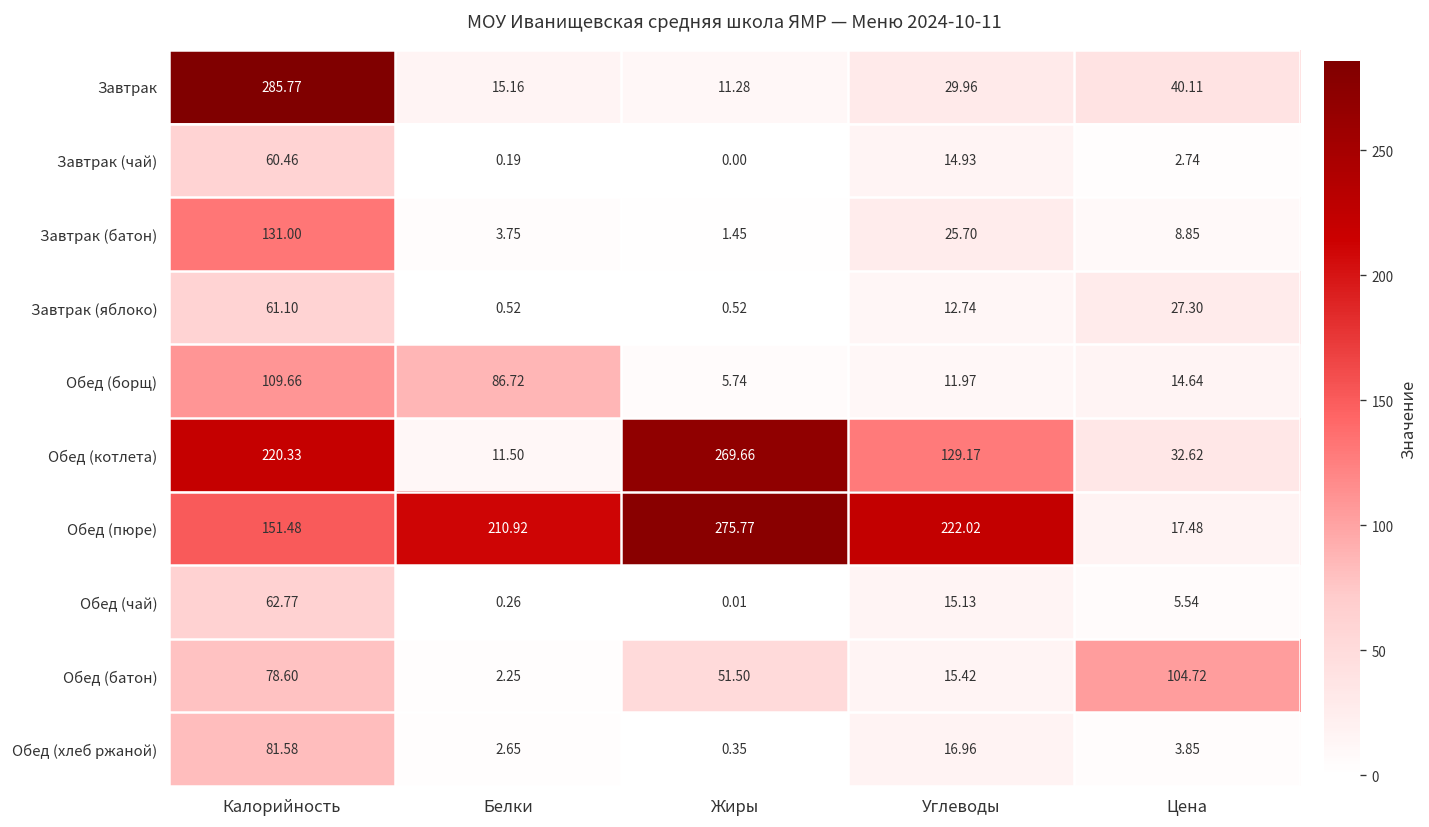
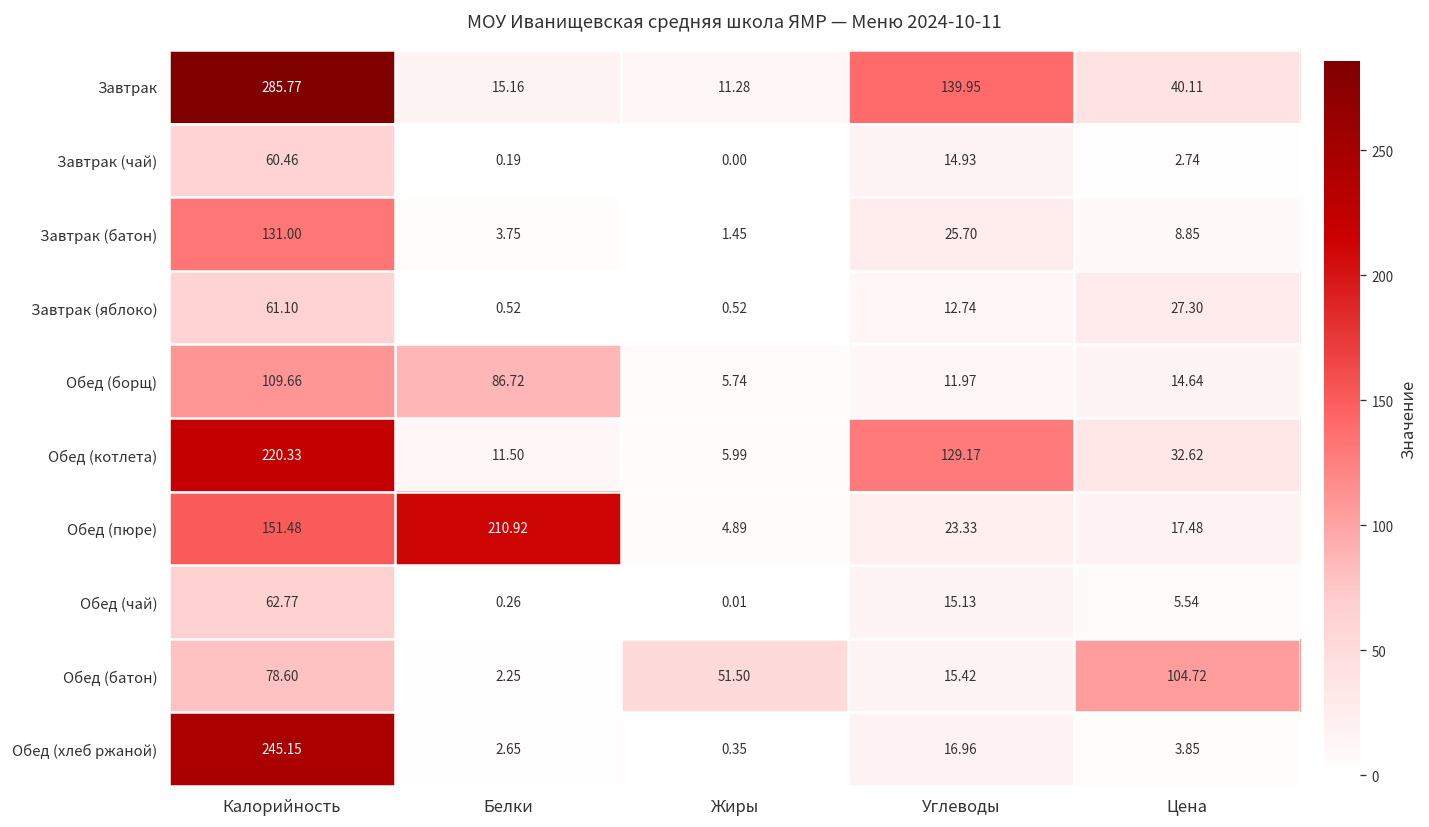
  {
    "Завтрак": {
      "Калорийность": 285.77,
      "Белки": 15.16,
      "Жиры": 11.28,
-     "Углеводы": 29.96,
+     "Углеводы": 139.95,
      "Цена": 40.11
    },
    "Завтрак (чай)": {
      "Калорийность": 60.46,
      "Белки": 0.19,
      "Жиры": 0.00,
      "Углеводы": 14.93,
      "Цена": 2.74
    },
    "Завтрак (батон)": {
      "Калорийность": 131.00,
      "Белки": 3.75,
      "Жиры": 1.45,
      "Углеводы": 25.70,
      "Цена": 8.85
    },
    "Завтрак (яблоко)": {
      "Калорийность": 61.10,
      "Белки": 0.52,
      "Жиры": 0.52,
      "Углеводы": 12.74,
      "Цена": 27.30
    },
    "Обед (борщ)": {
      "Калорийность": 109.66,
      "Белки": 86.72,
      "Жиры": 5.74,
      "Углеводы": 11.97,
      "Цена": 14.64
    },
    "Обед (котлета)": {
      "Калорийность": 220.33,
      "Белки": 11.50,
-     "Жиры": 269.66,
+     "Жиры": 5.99,
      "Углеводы": 129.17,
      "Цена": 32.62
    },
    "Обед (пюре)": {
      "Калорийность": 151.48,
      "Белки": 210.92,
-     "Жиры": 275.77,
-     "Углеводы": 222.02,
+     "Жиры": 4.89,
+     "Углеводы": 23.33,
      "Цена": 17.48
    },
    "Обед (чай)": {
      "Калорийность": 62.77,
      "Белки": 0.26,
      "Жиры": 0.01,
      "Углеводы": 15.13,
      "Цена": 5.54
    },
    "Обед (батон)": {
      "Калорийность": 78.60,
      "Белки": 2.25,
      "Жиры": 51.50,
      "Углеводы": 15.42,
      "Цена": 104.72
    },
    "Обед (хлеб ржаной)": {
-     "Калорийность": 81.58,
+     "Калорийность": 245.15,
      "Белки": 2.65,
      "Жиры": 0.35,
      "Углеводы": 16.96,
      "Цена": 3.85
    }
  }
